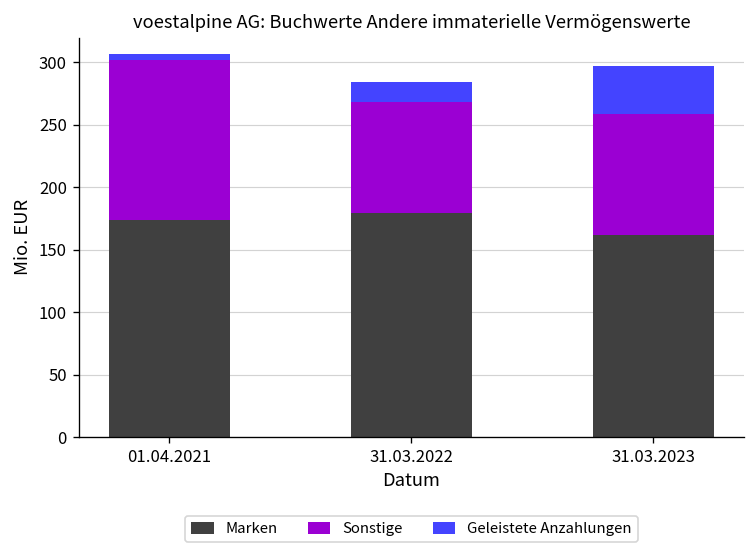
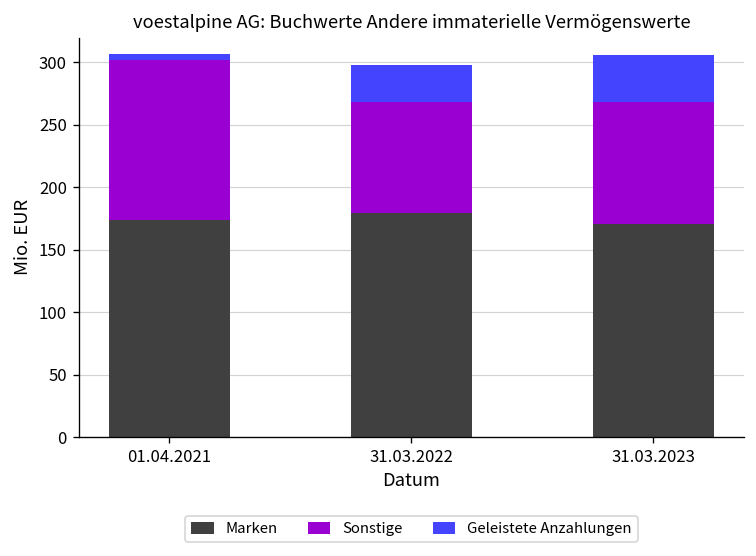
  {
    "Marken": {
      "01.04.2021": 174,
      "31.03.2022": 180,
-     "31.03.2023": 162
+     "31.03.2023": 171
    },
    "Sonstige": {
      "01.04.2021": 128,
      "31.03.2022": 89,
      "31.03.2023": 97
    },
    "Geleistete Anzahlungen": {
      "01.04.2021": 5,
-     "31.03.2022": 16,
+     "31.03.2022": 30,
      "31.03.2023": 38
    }
  }
